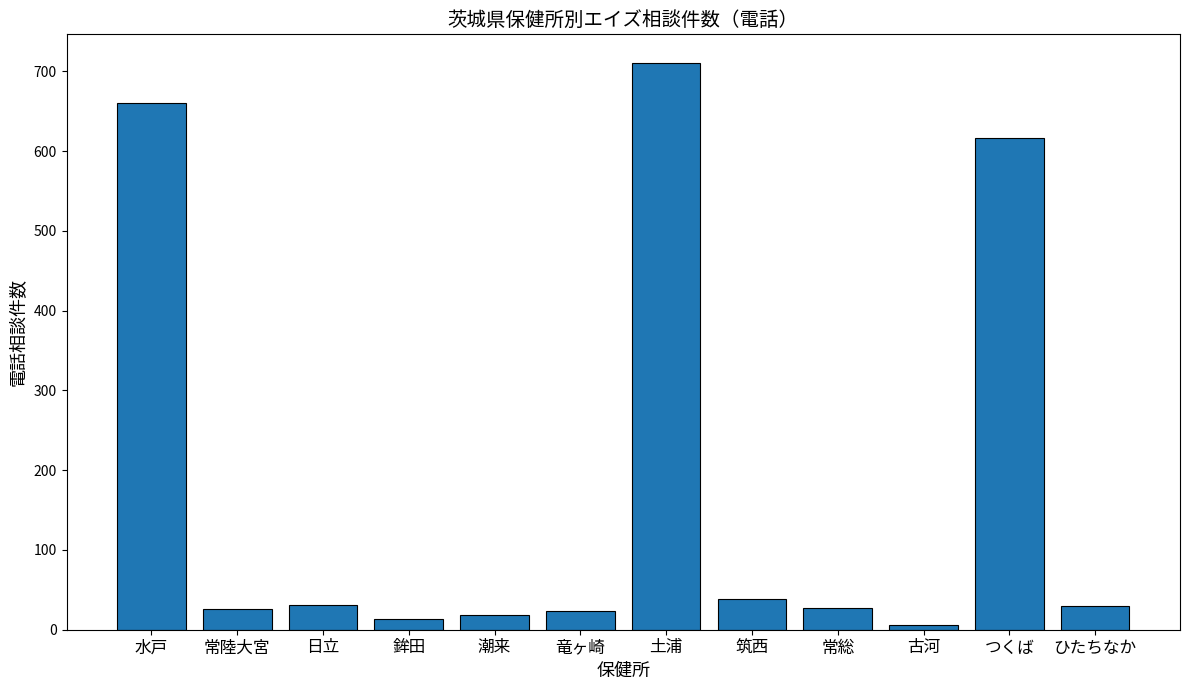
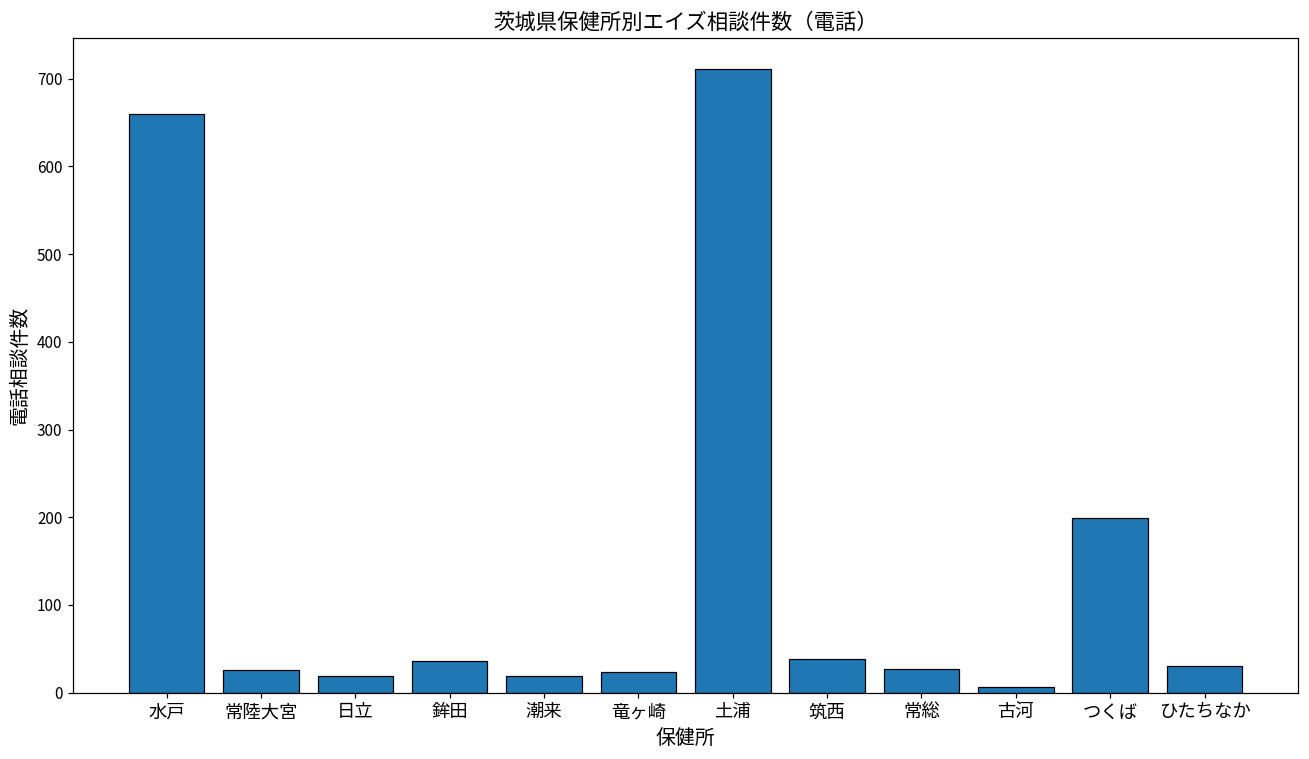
  {
    "水戸": 660,
    "常陸大宮": 30,
-   "日立": 30,
-   "鉾田": 10,
+   "日立": 20,
+   "鉾田": 40,
    "潮来": 20,
    "竜ヶ崎": 20,
    "土浦": 710,
    "筑西": 40,
    "常総": 30,
    "古河": 10,
-   "つくば": 620,
+   "つくば": 200,
    "ひたちなか": 30
  }
